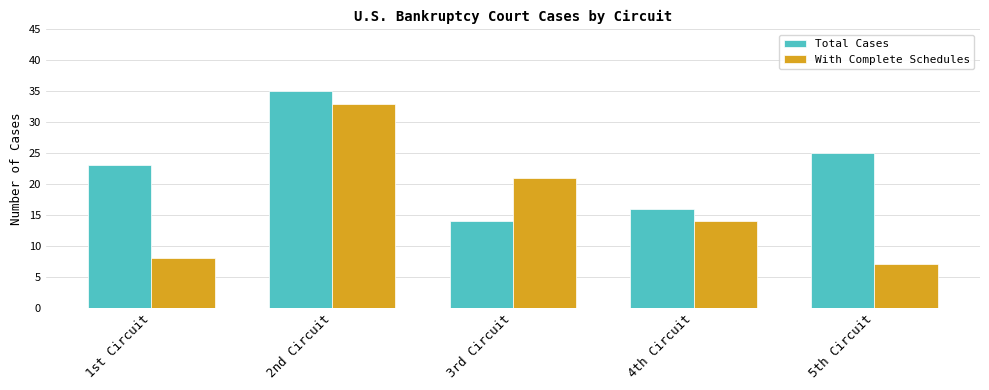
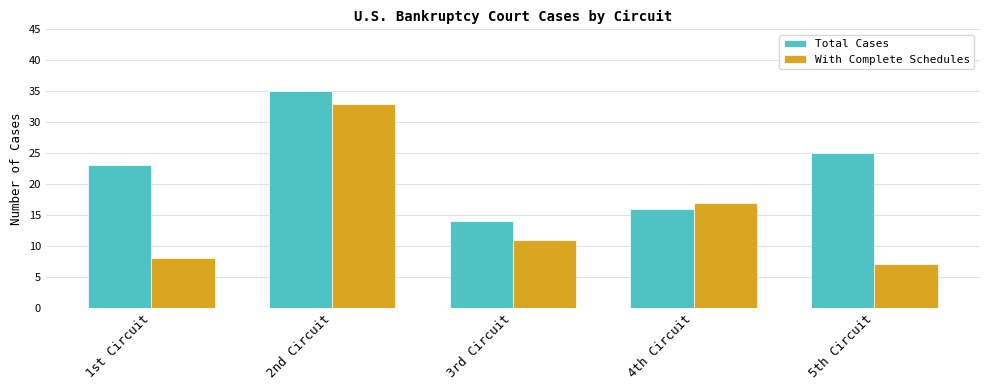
  {
    "Total Cases": {
      "1st Circuit": 23,
      "2nd Circuit": 35,
      "3rd Circuit": 14,
      "4th Circuit": 16,
      "5th Circuit": 25
    },
    "With Complete Schedules": {
      "1st Circuit": 8,
      "2nd Circuit": 33,
-     "3rd Circuit": 21,
-     "4th Circuit": 14,
+     "3rd Circuit": 11,
+     "4th Circuit": 17,
      "5th Circuit": 7
    }
  }
